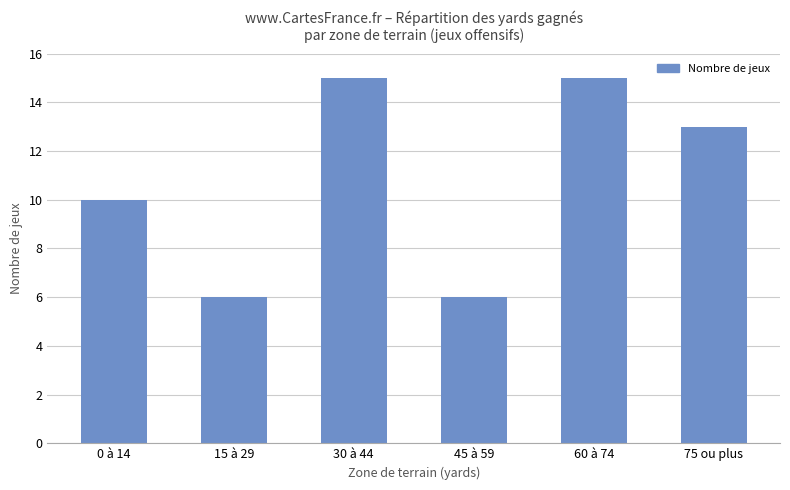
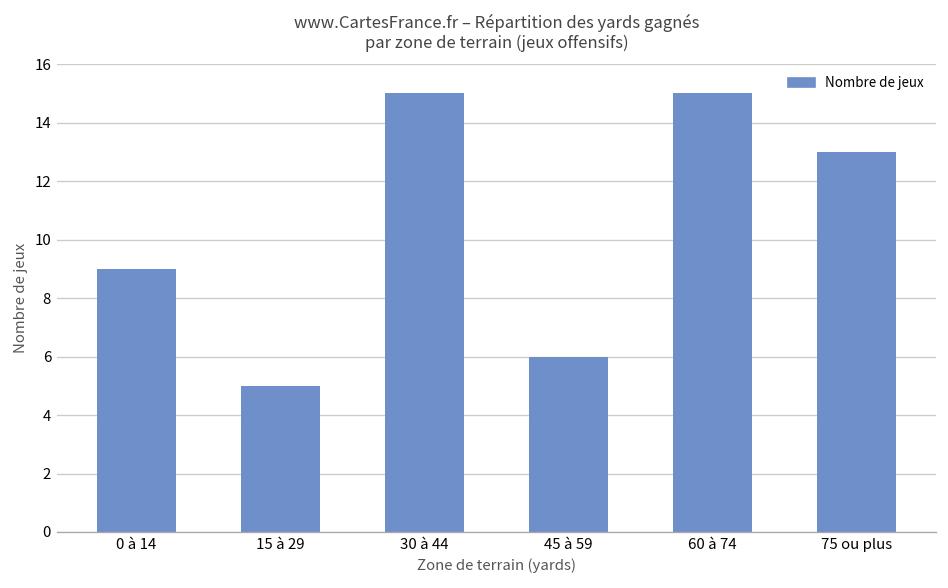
  {
-   "0 à 14": 10,
-   "15 à 29": 6,
+   "0 à 14": 9,
+   "15 à 29": 5,
    "30 à 44": 15,
    "45 à 59": 6,
    "60 à 74": 15,
    "75 ou plus": 13
  }
